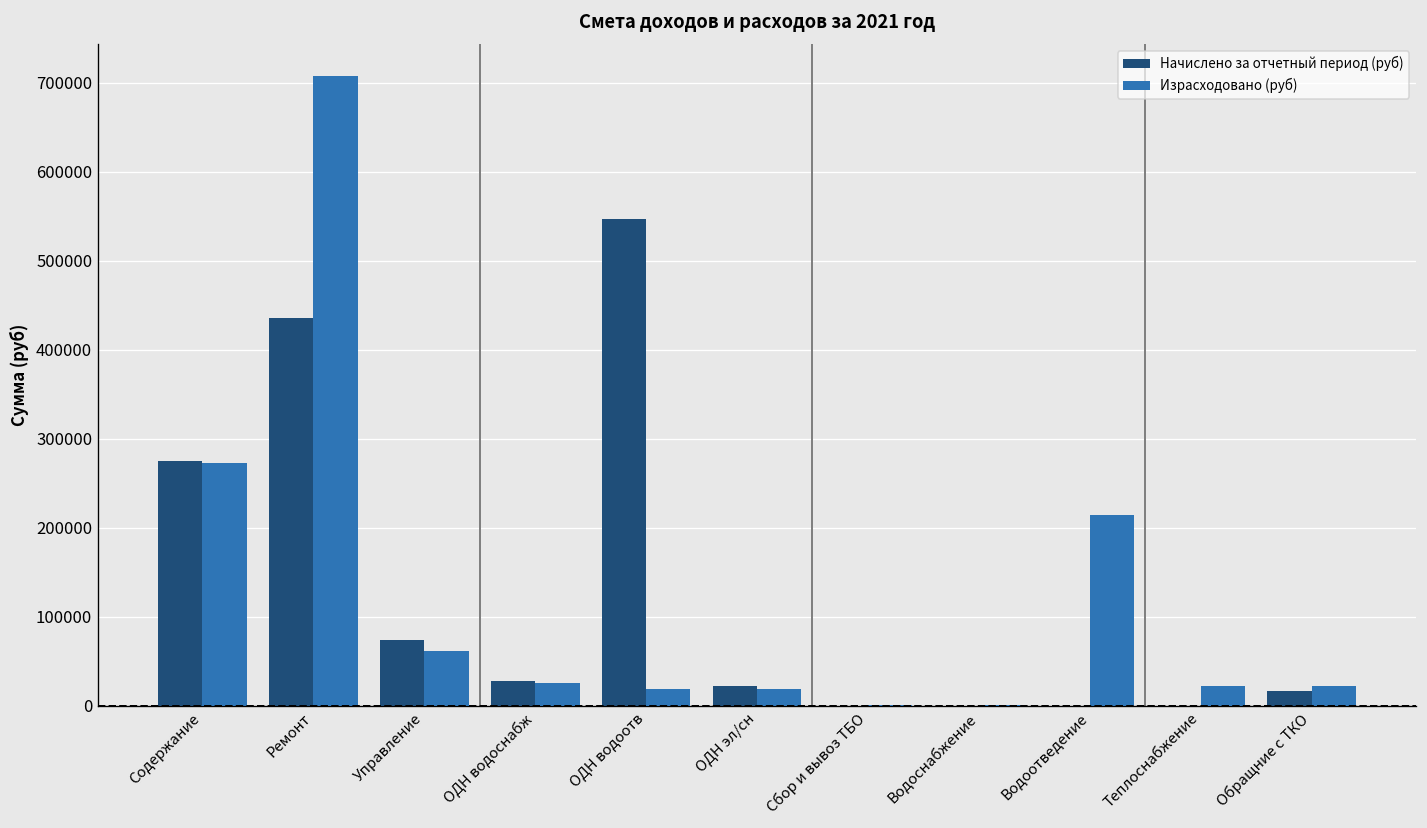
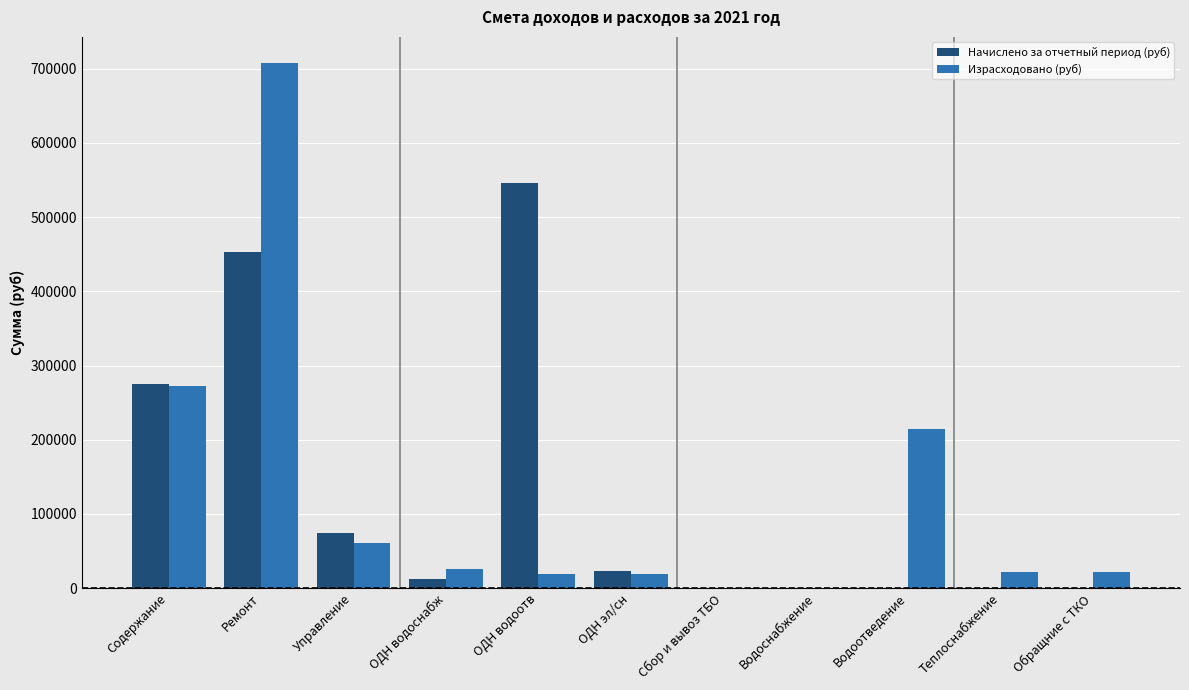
  {
    "Начислено за отчетный период (руб)": {
      "Содержание": 270000,
-     "Ремонт": 440000,
+     "Ремонт": 450000,
      "Управление": 70000,
-     "ОДН водоснабж": 30000,
+     "ОДН водоснабж": 10000,
      "ОДН водоотв": 550000,
      "ОДН эл/сн": 20000,
      "Сбор и вывоз ТБО": 0,
      "Водоснабжение": 0,
      "Водоотведение": 0,
      "Теплоснабжение": 0,
-     "Обращние с ТКО": 20000
+     "Обращние с ТКО": 0
    },
    "Израсходовано (руб)": {
      "Содержание": 270000,
      "Ремонт": 710000,
      "Управление": 60000,
      "ОДН водоснабж": 30000,
      "ОДН водоотв": 20000,
      "ОДН эл/сн": 20000,
      "Водоотведение": 210000,
      "Теплоснабжение": 20000,
      "Обращние с ТКО": 20000
    }
  }
